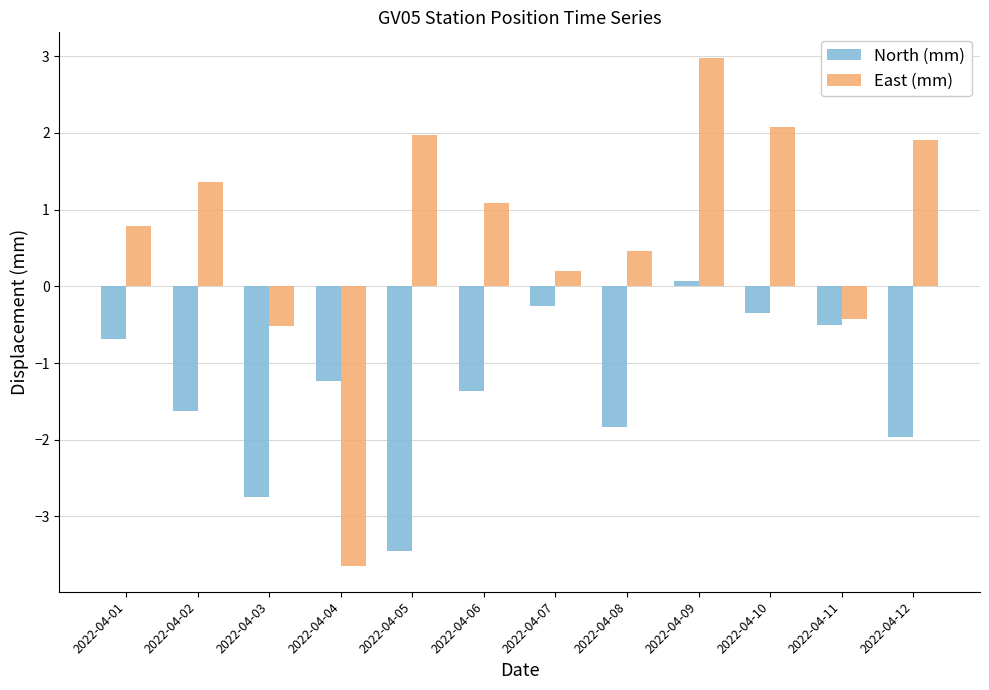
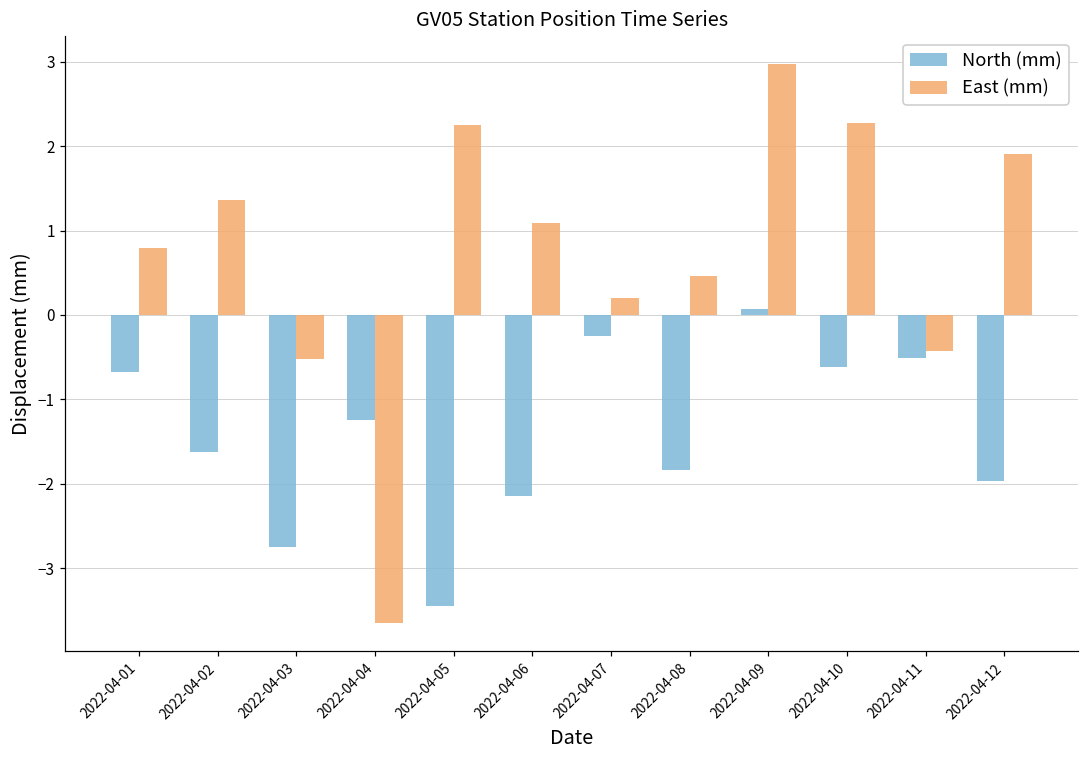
  {
    "North (mm)": {
      "2022-04-01": -0.7,
      "2022-04-02": -1.6,
      "2022-04-03": -2.8,
      "2022-04-04": -1.2,
      "2022-04-05": -3.5,
-     "2022-04-06": -1.4,
+     "2022-04-06": -2.1,
      "2022-04-07": -0.3,
      "2022-04-08": -1.8,
      "2022-04-09": 0.1,
-     "2022-04-10": -0.4,
+     "2022-04-10": -0.6,
      "2022-04-11": -0.5,
      "2022-04-12": -2.0
    },
    "East (mm)": {
      "2022-04-01": 0.8,
      "2022-04-02": 1.4,
      "2022-04-03": -0.5,
      "2022-04-04": -3.7,
-     "2022-04-05": 2.0,
+     "2022-04-05": 2.3,
      "2022-04-06": 1.1,
      "2022-04-07": 0.2,
      "2022-04-08": 0.5,
      "2022-04-09": 3.0,
-     "2022-04-10": 2.1,
+     "2022-04-10": 2.3,
      "2022-04-11": -0.4,
      "2022-04-12": 1.9
    }
  }
